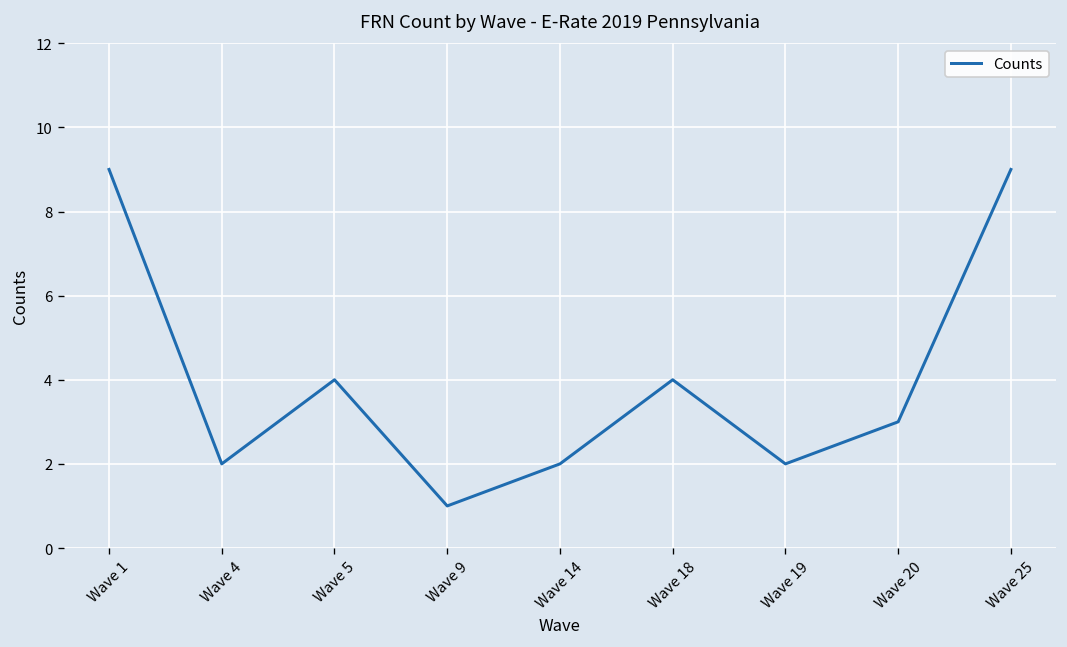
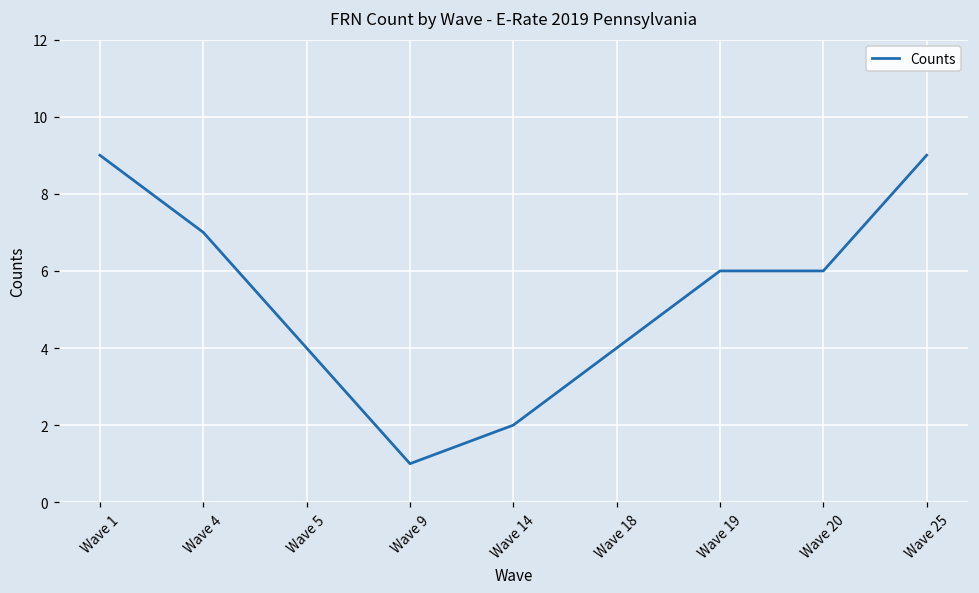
  {
    "Wave 1": 9,
-   "Wave 4": 2,
+   "Wave 4": 7,
    "Wave 5": 4,
    "Wave 9": 1,
    "Wave 14": 2,
    "Wave 18": 4,
-   "Wave 19": 2,
-   "Wave 20": 3,
+   "Wave 19": 6,
+   "Wave 20": 6,
    "Wave 25": 9
  }
